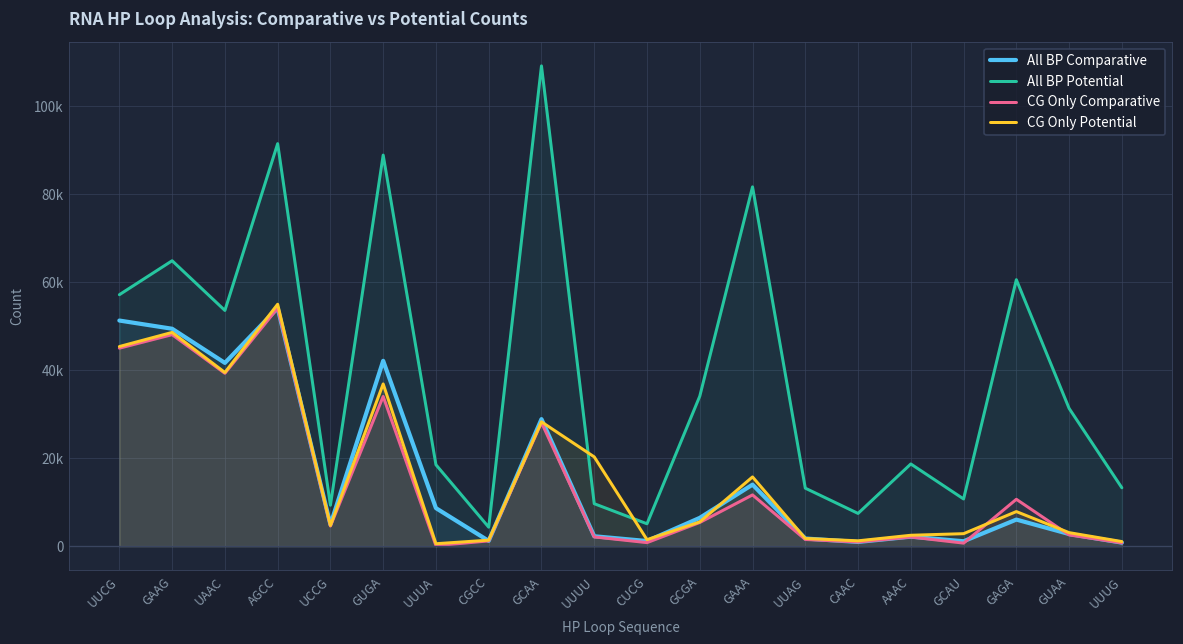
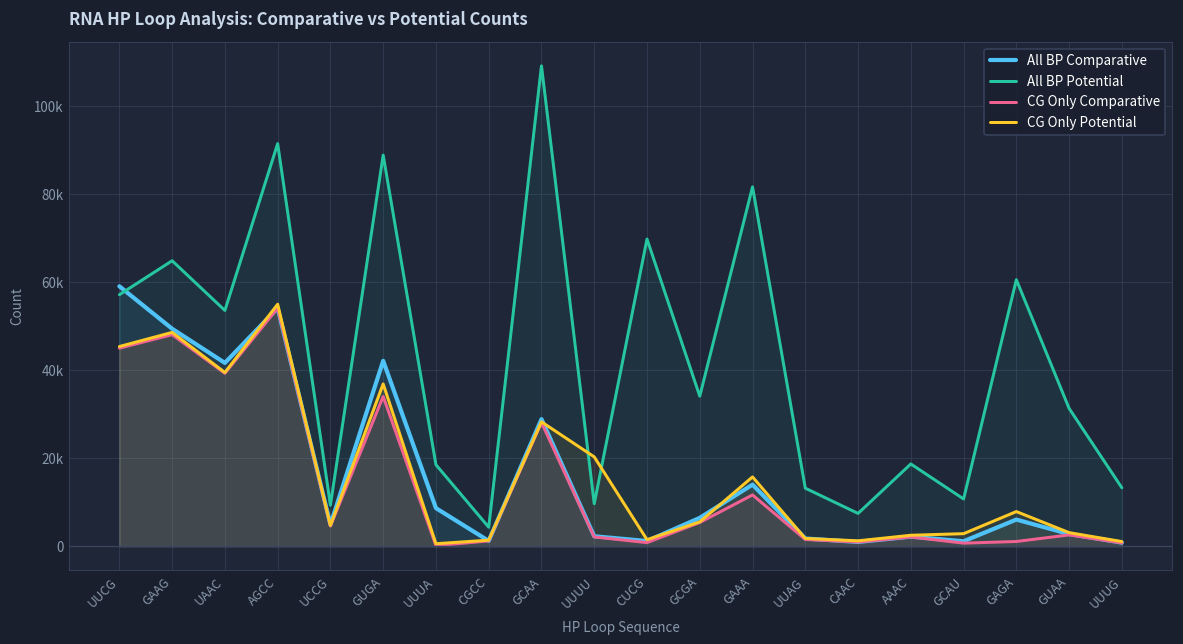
  {
    "All BP Comparative": {
-     "UUCG": 51000,
+     "UUCG": 59000,
      "GAAG": 49000,
      "UAAC": 42000,
      "GUGA": 42000,
      "UUUA": 9000,
      "GCGA": 6000,
      "GAAA": 14000,
      "GAGA": 6000
    },
    "All BP Potential": {
      "UUCG": 57000,
      "GAAG": 65000,
      "UAAC": 54000,
      "AGCC": 91000,
      "UCCG": 9000,
      "GUGA": 89000,
      "UUUA": 19000,
      "CGCC": 4000,
      "GCAA": 109000,
      "UUUU": 10000,
-     "CUCG": 5000,
+     "CUCG": 70000,
      "GCGA": 34000,
      "GAAA": 82000,
      "UUAG": 13000,
      "CAAC": 7000,
      "AAAC": 19000,
      "GCAU": 11000,
      "GAGA": 61000,
      "GUAA": 31000,
      "UUUG": 13000
    },
    "CG Only Comparative": {
      "GUGA": 34000,
      "GAAA": 12000,
-     "GAGA": 11000
+     "GAGA": 1000
    },
    "CG Only Potential": {
      "AGCC": 55000,
      "GUGA": 37000,
      "UUUU": 20000,
      "GAAA": 16000,
      "GCAU": 3000,
      "GAGA": 8000
    }
  }
